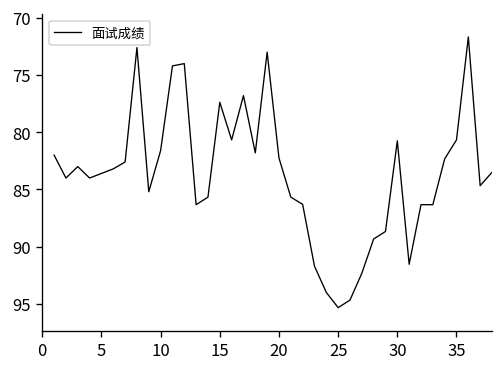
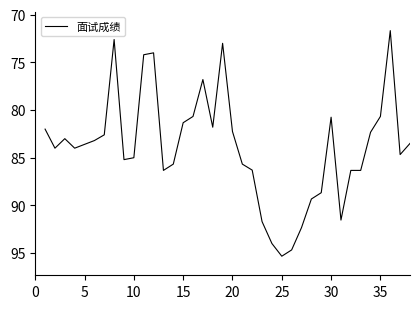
  {
    "5": 84,
-   "10": 82,
-   "15": 77,
+   "10": 85,
+   "15": 81,
    "20": 82,
    "25": 95,
    "30": 81,
    "35": 81
  }
